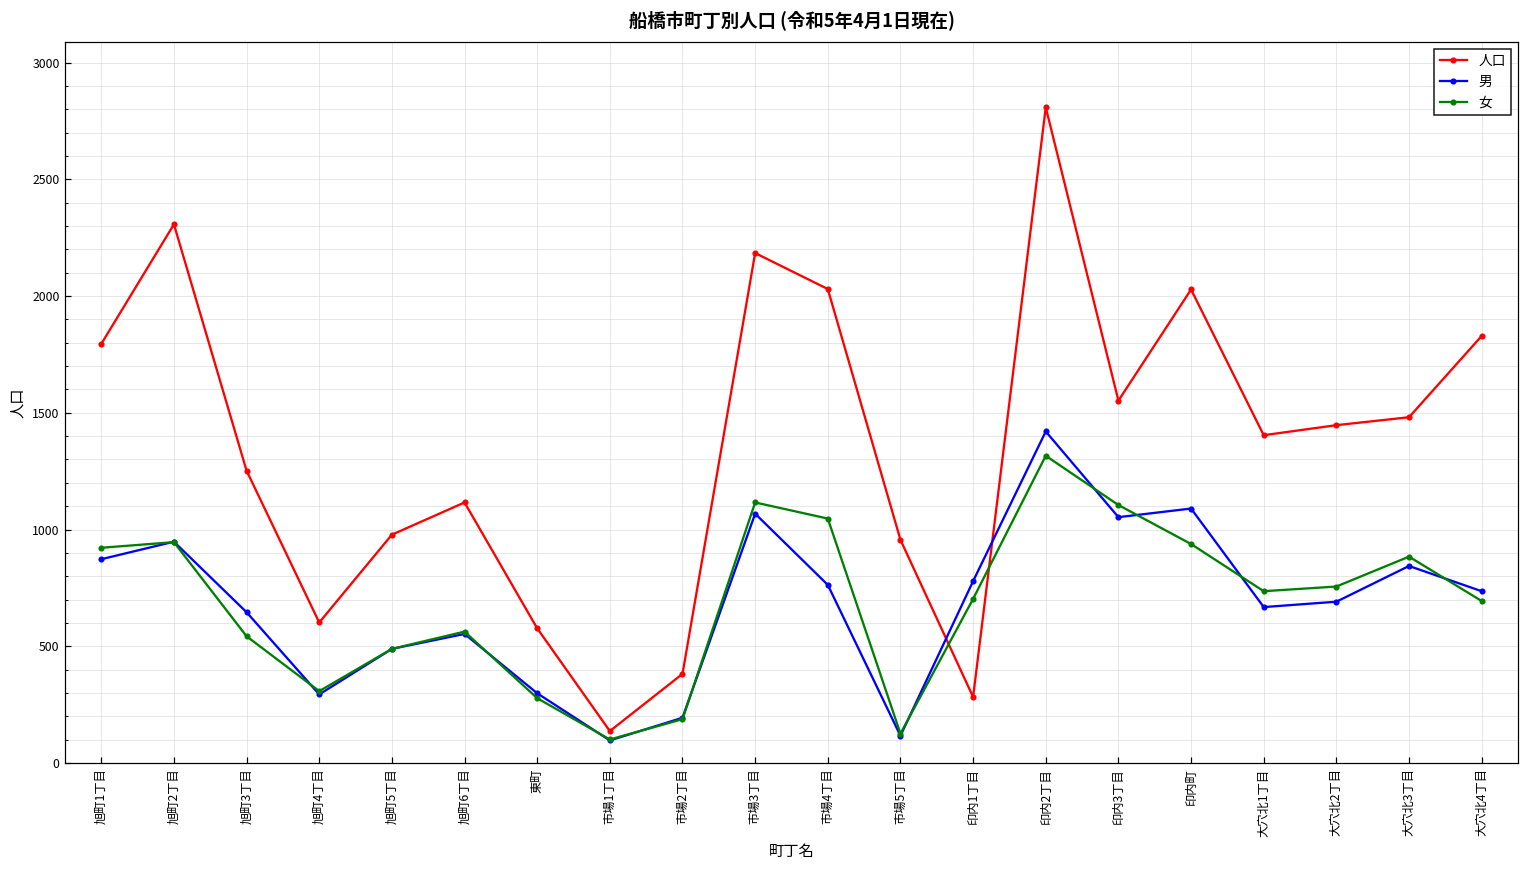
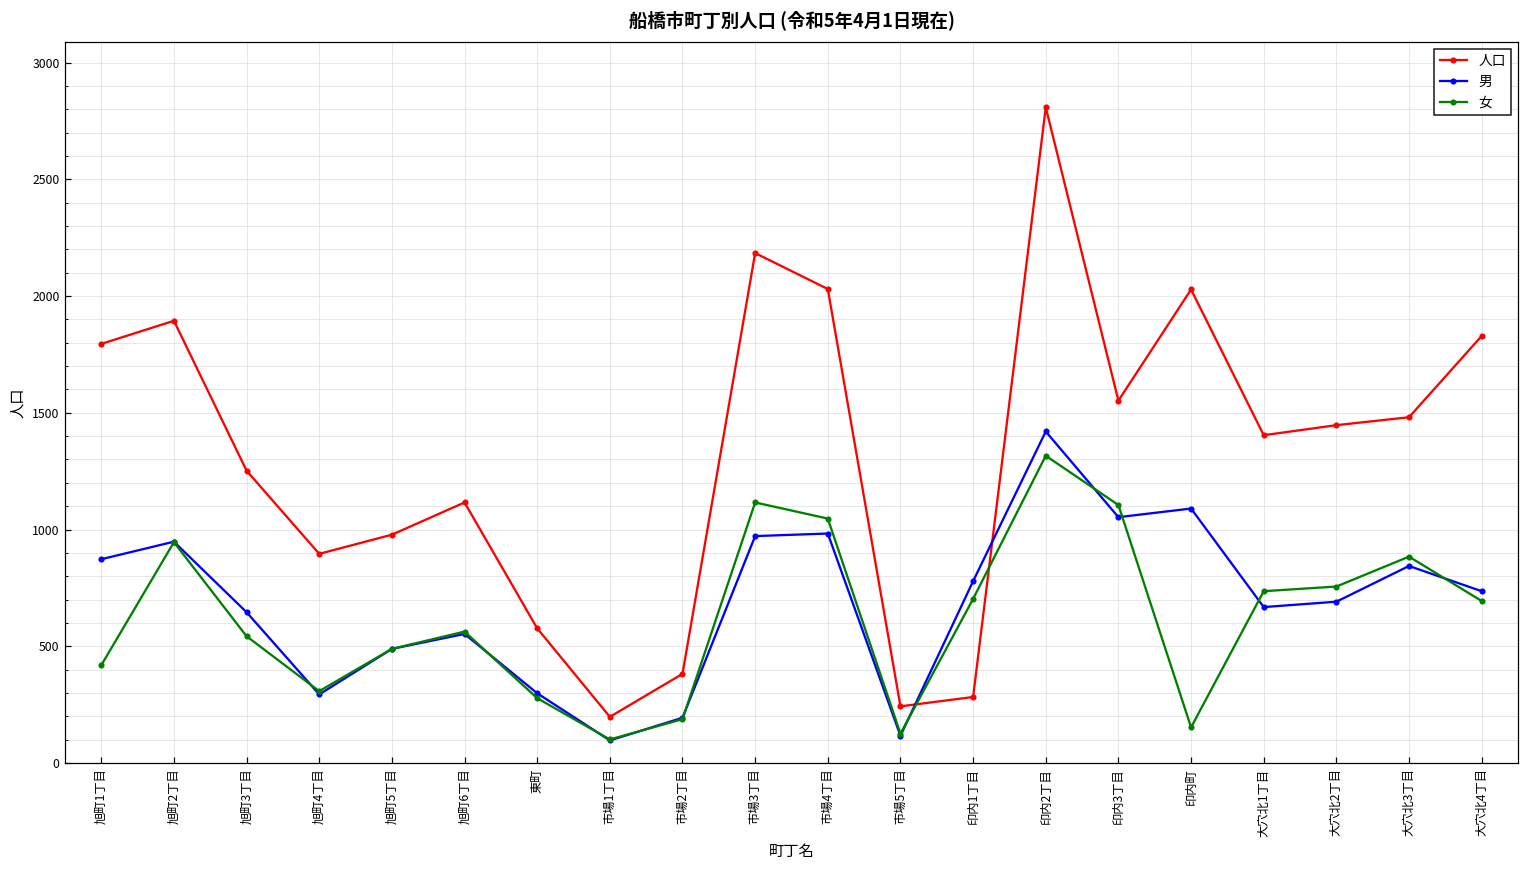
  {
    "人口": {
      "旭町1丁目": 1800,
-     "旭町2丁目": 2310,
+     "旭町2丁目": 1890,
      "旭町3丁目": 1250,
-     "旭町4丁目": 600,
+     "旭町4丁目": 900,
      "旭町5丁目": 980,
      "旭町6丁目": 1120,
      "東町": 580,
-     "市場1丁目": 140,
+     "市場1丁目": 200,
      "市場2丁目": 380,
      "市場3丁目": 2180,
      "市場4丁目": 2030,
-     "市場5丁目": 960,
+     "市場5丁目": 240,
      "印内1丁目": 280,
      "印内2丁目": 2810,
      "印内3丁目": 1550,
      "印内町": 2030,
      "大穴北1丁目": 1400,
      "大穴北2丁目": 1450,
      "大穴北3丁目": 1480,
      "大穴北4丁目": 1830
    },
    "男": {
      "旭町1丁目": 870,
      "旭町3丁目": 650,
      "旭町4丁目": 290,
      "東町": 300,
-     "市場3丁目": 1070,
-     "市場4丁目": 760,
+     "市場3丁目": 970,
+     "市場4丁目": 980,
      "印内1丁目": 780,
      "印内2丁目": 1420,
      "印内3丁目": 1050,
      "印内町": 1090,
      "大穴北1丁目": 670,
      "大穴北2丁目": 690,
      "大穴北3丁目": 840,
      "大穴北4丁目": 740
    },
    "女": {
-     "旭町1丁目": 920,
+     "旭町1丁目": 420,
      "旭町3丁目": 540,
      "旭町4丁目": 310,
      "東町": 280,
      "市場3丁目": 1120,
      "市場4丁目": 1050,
      "印内1丁目": 700,
      "印内2丁目": 1320,
      "印内3丁目": 1110,
-     "印内町": 940,
+     "印内町": 150,
      "大穴北1丁目": 740,
      "大穴北2丁目": 760,
      "大穴北3丁目": 880,
      "大穴北4丁目": 690
    }
  }
